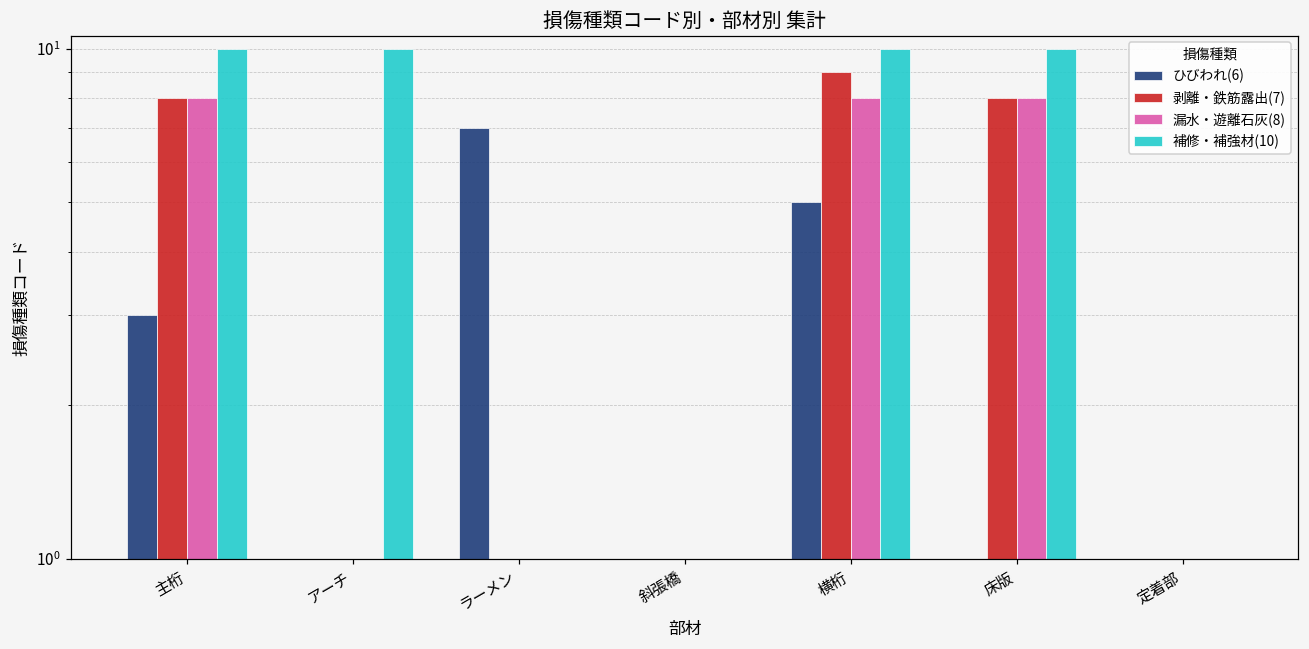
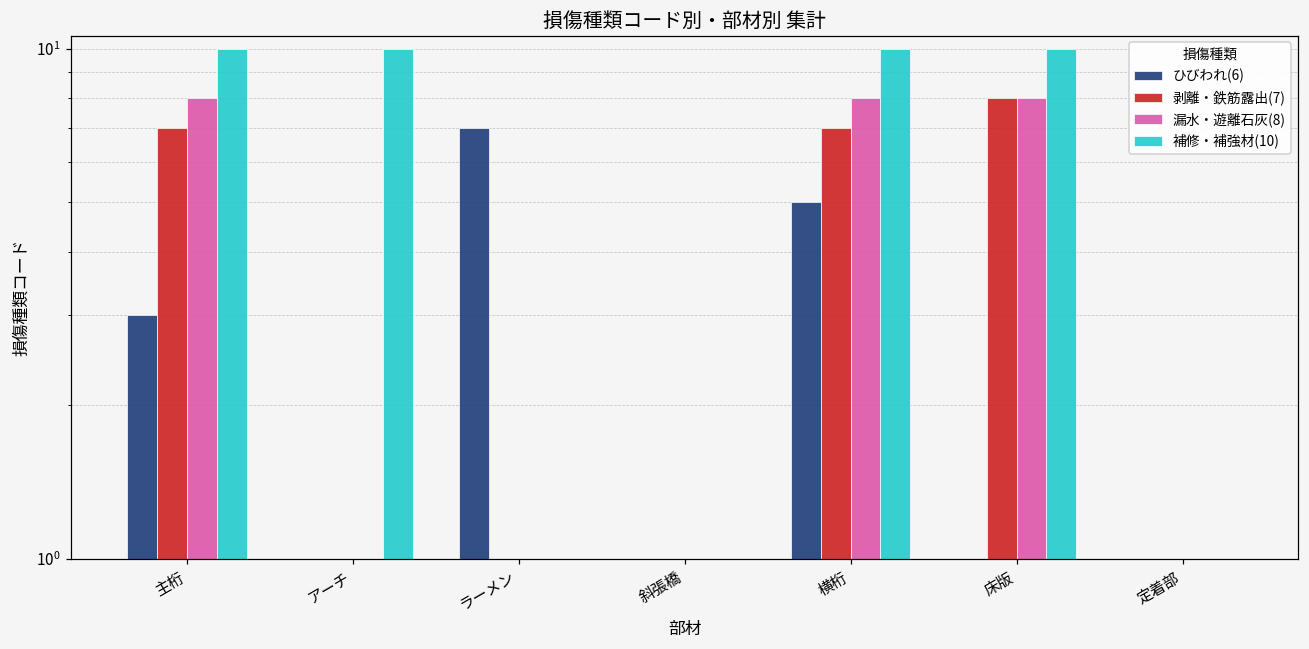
  {
    "ひびわれ(6)": {
      "主桁": 3,
      "ラーメン": 7,
      "横桁": 5
    },
    "剥離・鉄筋露出(7)": {
-     "主桁": 8,
-     "横桁": 9,
+     "主桁": 7,
+     "横桁": 7,
      "床版": 8
    },
    "漏水・遊離石灰(8)": {
      "主桁": 8,
      "横桁": 8,
      "床版": 8
    },
    "補修・補強材(10)": {
      "主桁": 10,
      "アーチ": 10,
      "横桁": 10,
      "床版": 10
    }
  }
